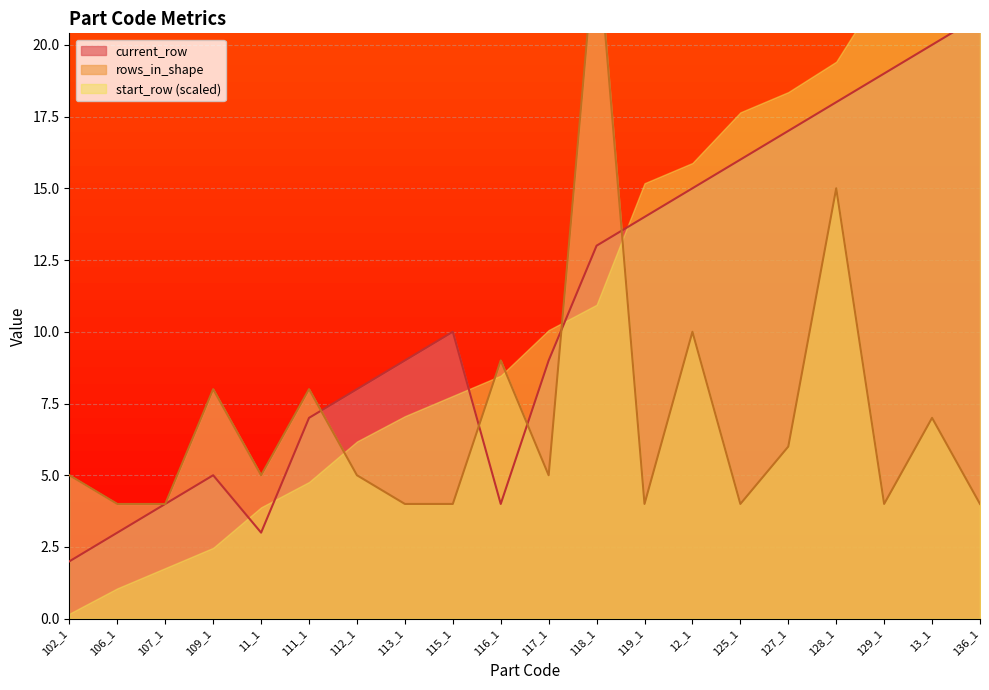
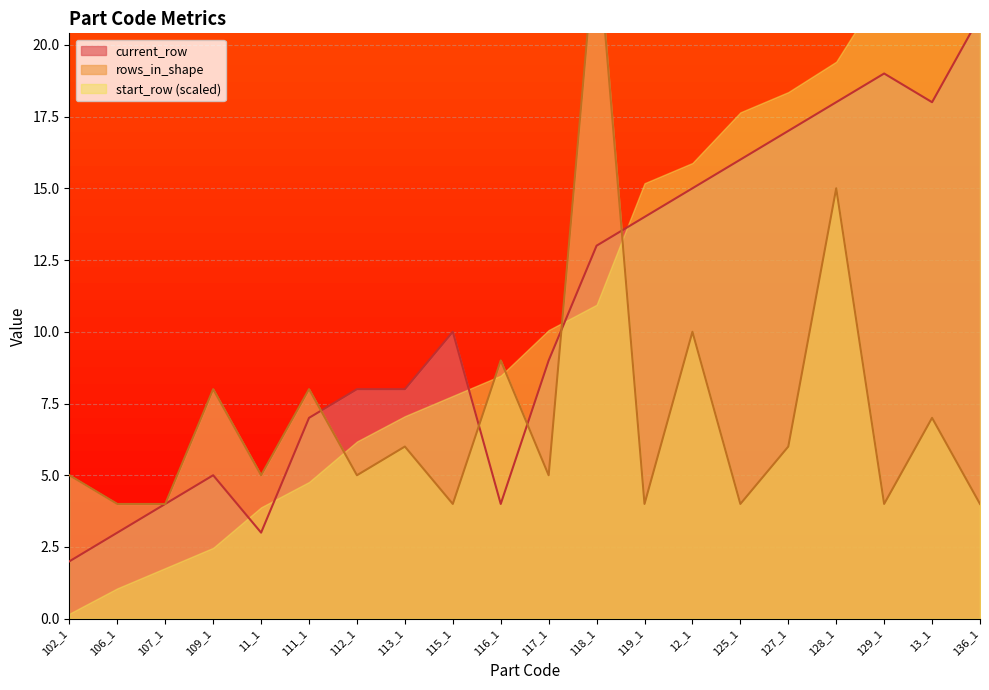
  {
    "current_row": {
      "102_1": 2,
      "106_1": 3,
      "109_1": 5,
      "11_1": 3,
      "111_1": 7,
      "112_1": 8,
-     "113_1": 9,
+     "113_1": 8,
      "115_1": 10,
      "116_1": 4,
      "117_1": 9,
      "118_1": 13,
      "119_1": 14,
      "12_1": 15,
      "125_1": 16,
      "127_1": 17,
      "128_1": 18,
      "129_1": 19,
-     "13_1": 20
+     "13_1": 18
    },
    "rows_in_shape": {
      "102_1": 5,
      "106_1": 4,
      "109_1": 8,
      "11_1": 5,
      "111_1": 8,
      "112_1": 5,
-     "113_1": 4,
+     "113_1": 6,
      "115_1": 4,
      "116_1": 9,
      "117_1": 5,
      "119_1": 4,
      "12_1": 10,
      "125_1": 4,
      "127_1": 6,
      "128_1": 15,
      "129_1": 4,
      "13_1": 7,
      "136_1": 4
    },
    "start_row (scaled)": {
      "102_1": 0.2,
      "106_1": 1,
      "107_1": 1.8,
      "109_1": 2.5,
      "11_1": 3.9,
      "111_1": 4.8,
      "112_1": 6.2,
      "113_1": 7,
      "115_1": 7.8,
      "116_1": 8.5,
      "117_1": 10,
      "118_1": 11,
      "119_1": 15.2,
      "12_1": 15.9,
      "125_1": 17.6,
      "127_1": 18.4,
      "128_1": 19.4
    }
  }
